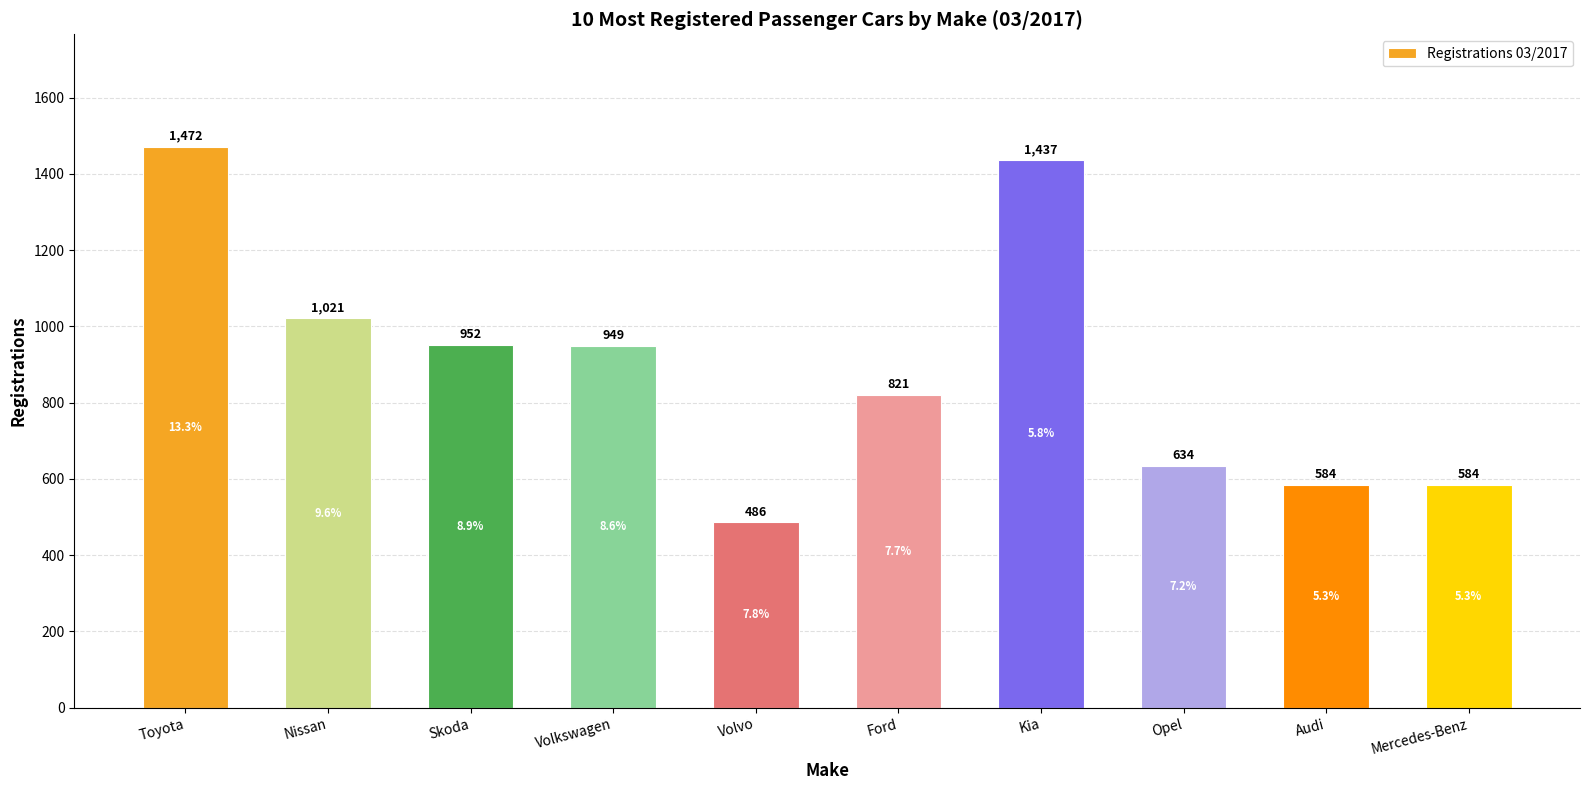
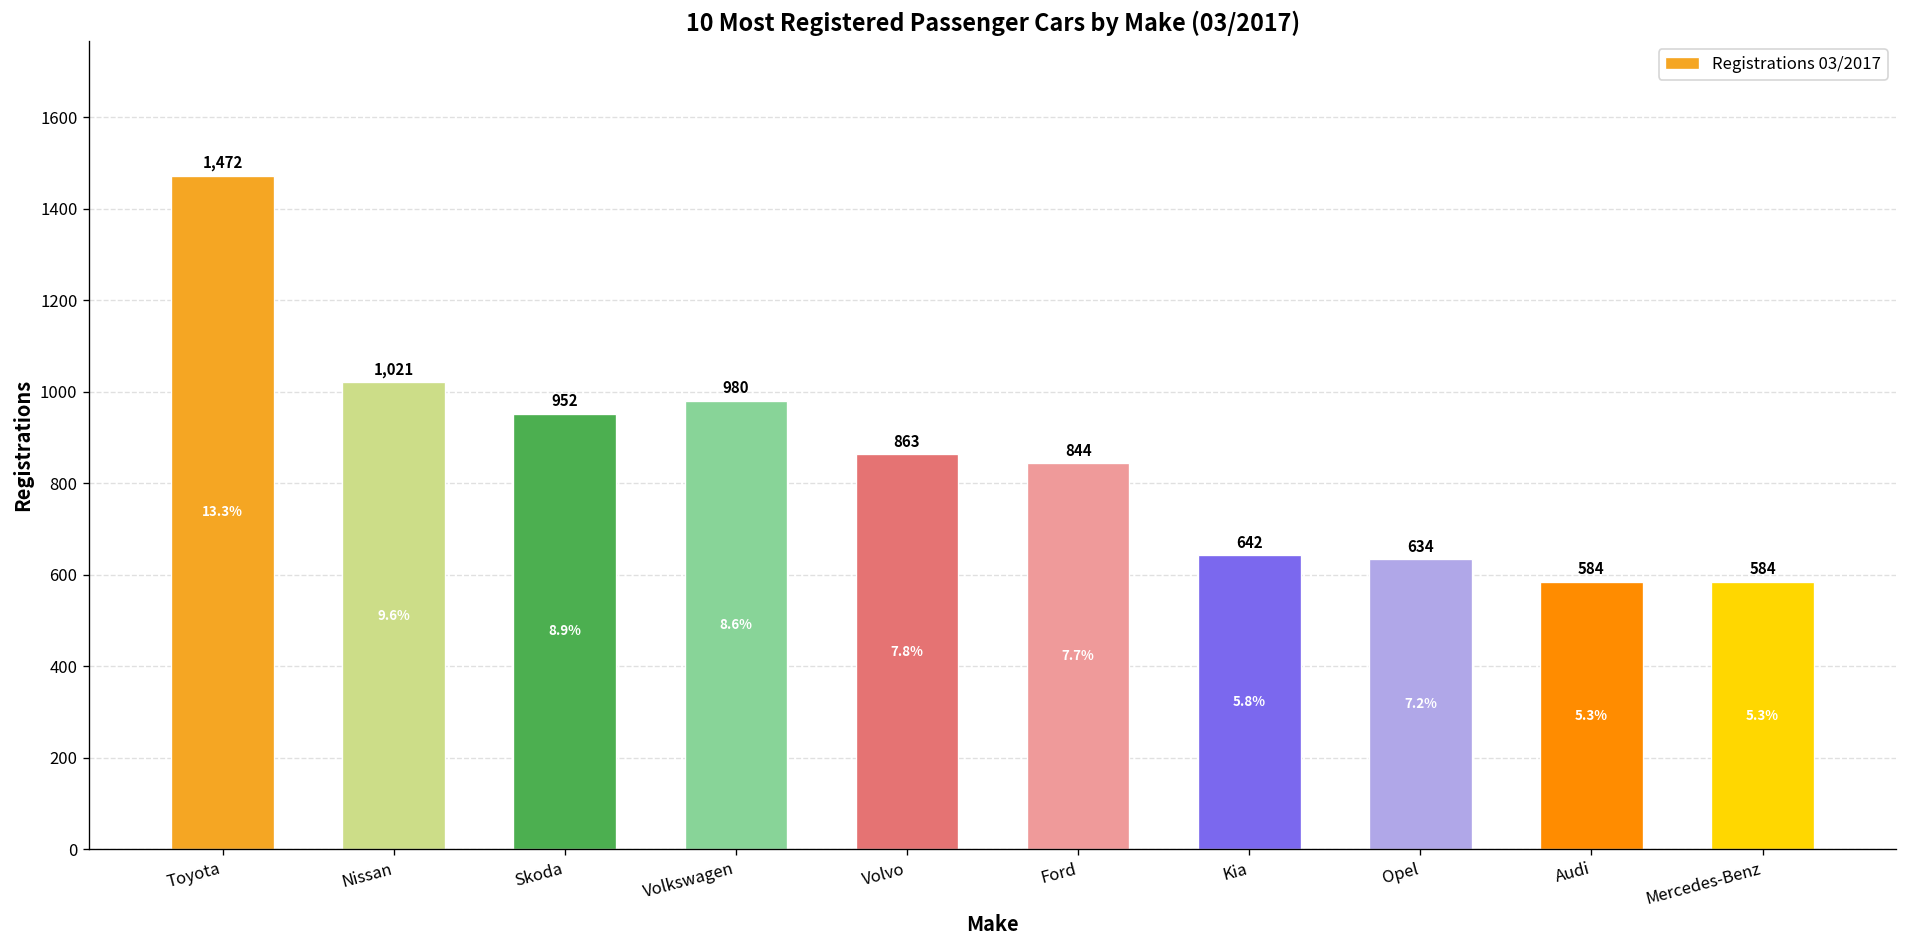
  {
    "Toyota": "1,472",
    "Nissan": "1,021",
    "Skoda": "952",
-   "Volkswagen": "949",
-   "Volvo": "486",
-   "Ford": "821",
-   "Kia": "1,437",
+   "Volkswagen": "980",
+   "Volvo": "863",
+   "Ford": "844",
+   "Kia": "642",
    "Opel": "634",
    "Audi": "584",
    "Mercedes-Benz": "584"
  }
